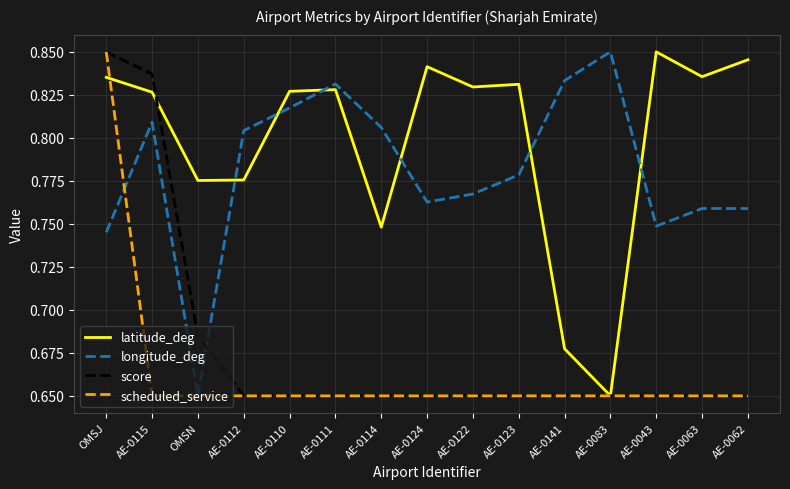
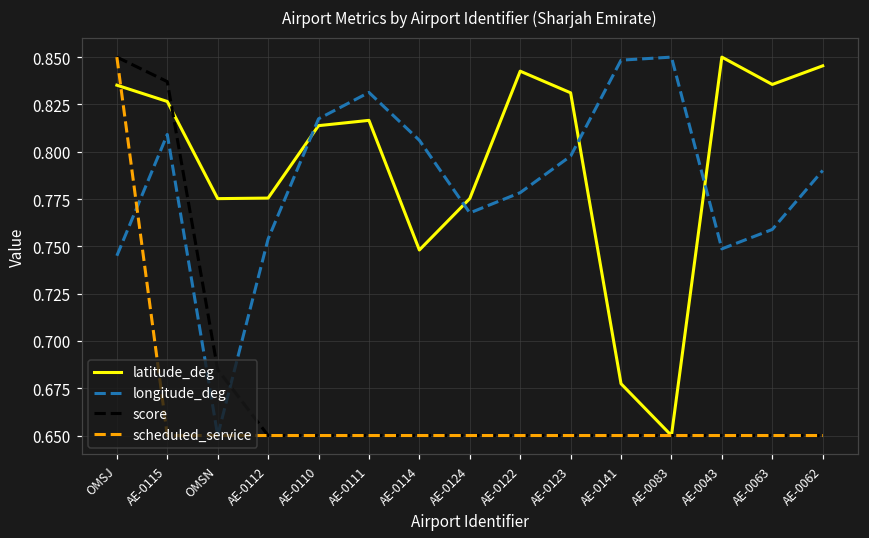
  {
    "latitude_deg": {
      "OMSJ": 0.835,
      "AE-0115": 0.827,
      "OMSN": 0.775,
      "AE-0112": 0.775,
-     "AE-0110": 0.827,
-     "AE-0111": 0.828,
+     "AE-0110": 0.814,
+     "AE-0111": 0.817,
      "AE-0114": 0.748,
-     "AE-0124": 0.841,
-     "AE-0122": 0.830,
+     "AE-0124": 0.775,
+     "AE-0122": 0.843,
      "AE-0123": 0.831,
      "AE-0141": 0.677,
      "AE-0043": 0.850,
      "AE-0063": 0.836,
      "AE-0062": 0.845
    },
    "longitude_deg": {
      "OMSJ": 0.745,
      "AE-0115": 0.809,
-     "AE-0112": 0.804,
+     "AE-0112": 0.754,
      "AE-0110": 0.817,
      "AE-0111": 0.831,
      "AE-0114": 0.806,
-     "AE-0124": 0.763,
-     "AE-0122": 0.767,
-     "AE-0123": 0.778,
-     "AE-0141": 0.833,
+     "AE-0124": 0.768,
+     "AE-0122": 0.778,
+     "AE-0123": 0.798,
+     "AE-0141": 0.848,
      "AE-0083": 0.850,
      "AE-0043": 0.749,
      "AE-0063": 0.759,
-     "AE-0062": 0.759
+     "AE-0062": 0.790
    },
    "score": {
      "AE-0115": 0.837
    }
  }
